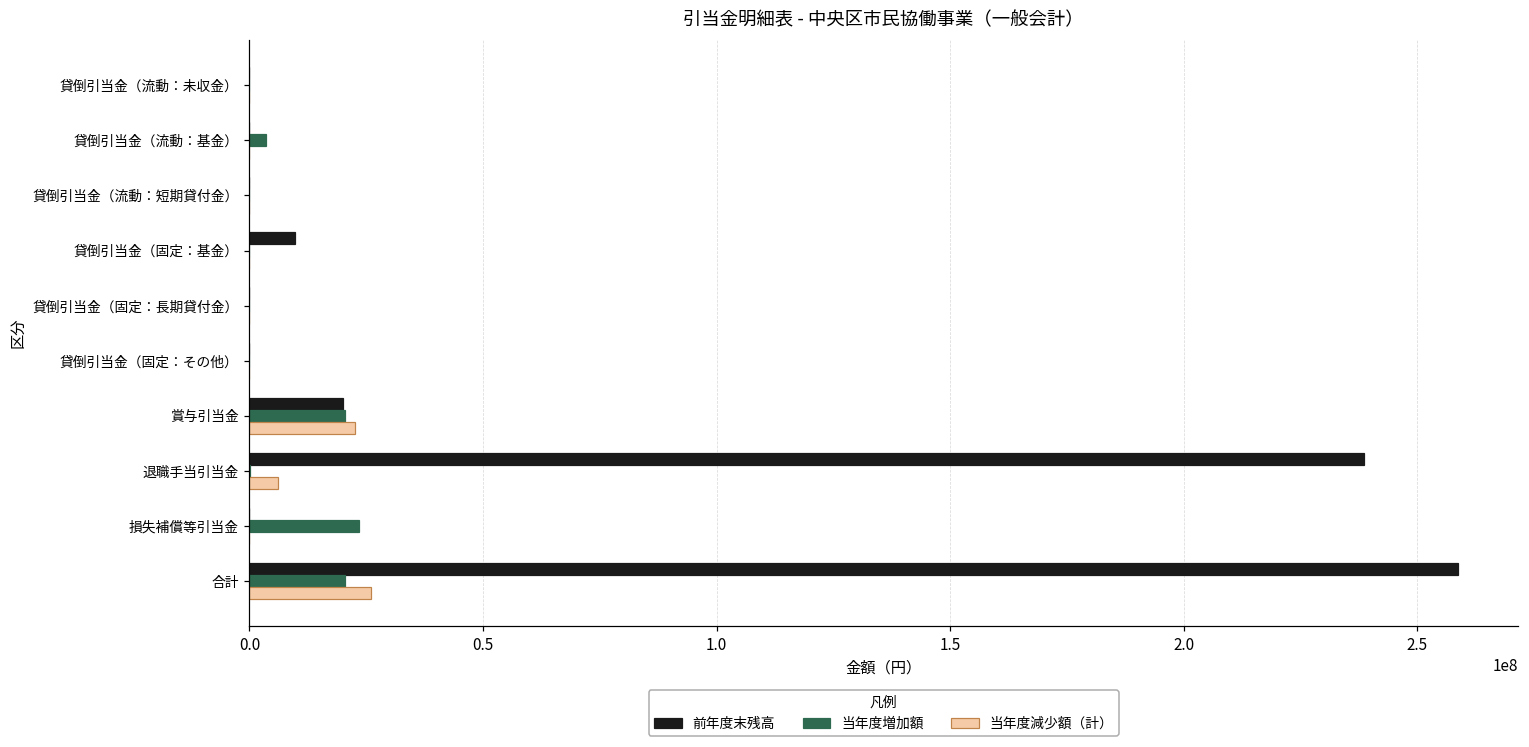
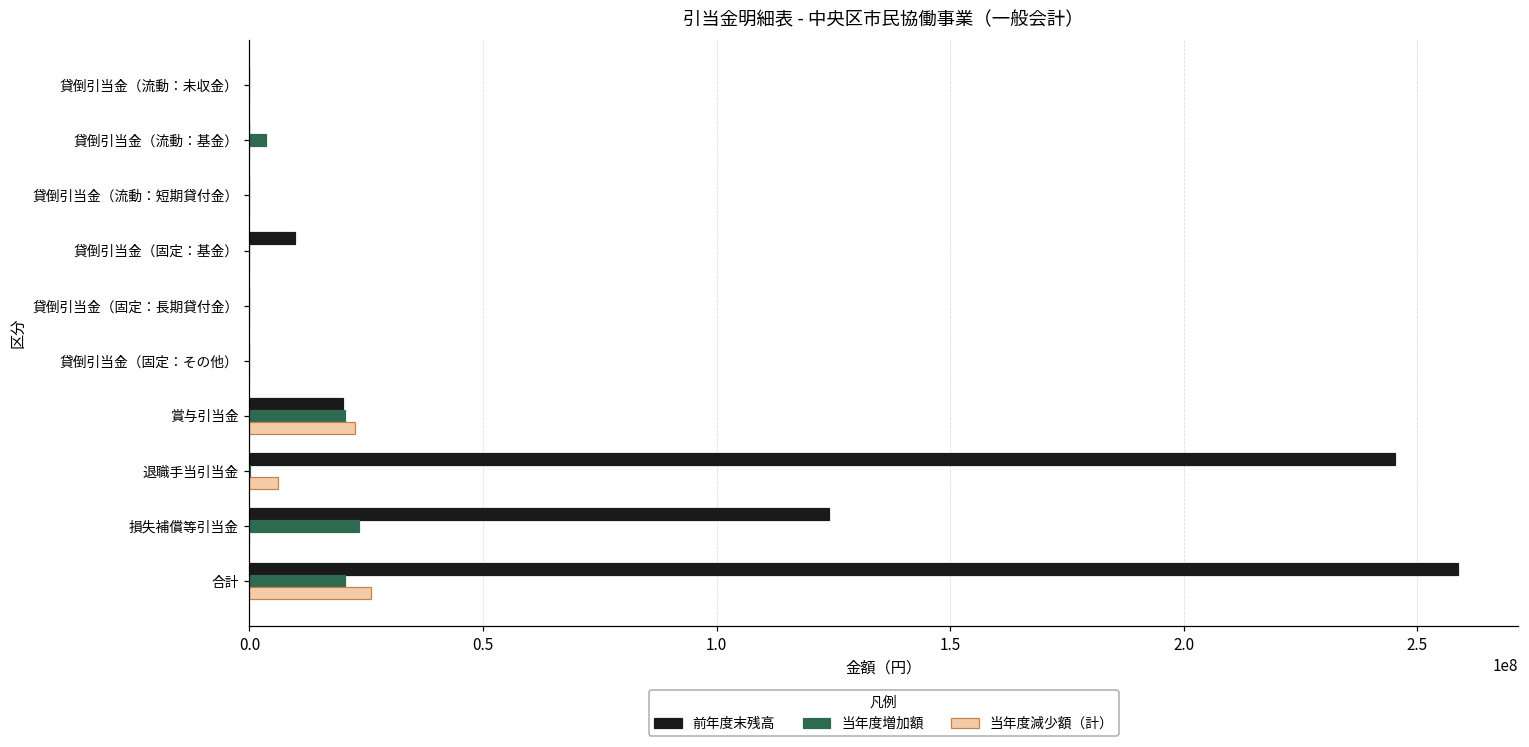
  {
    "前年度末残高": {
      "貸倒引当金（流動：未収金）": 0,
      "貸倒引当金（流動：基金）": 0,
      "貸倒引当金（流動：短期貸付金）": 0,
      "貸倒引当金（固定：基金）": 10000000,
      "貸倒引当金（固定：長期貸付金）": 0,
      "貸倒引当金（固定：その他）": 0,
      "賞与引当金": 20000000,
-     "退職手当引当金": 239000000,
-     "損失補償等引当金": 0,
+     "退職手当引当金": 245000000,
+     "損失補償等引当金": 124000000,
      "合計": 259000000
    },
    "当年度増加額": {
      "貸倒引当金（流動：未収金）": 0,
      "貸倒引当金（流動：基金）": 4000000,
      "貸倒引当金（流動：短期貸付金）": 0,
      "貸倒引当金（固定：基金）": 0,
      "貸倒引当金（固定：長期貸付金）": 0,
      "貸倒引当金（固定：その他）": 0,
      "賞与引当金": 20000000,
      "損失補償等引当金": 23000000,
      "合計": 21000000
    },
    "当年度減少額（計）": {
      "貸倒引当金（流動：未収金）": 0,
      "貸倒引当金（流動：基金）": 0,
      "貸倒引当金（流動：短期貸付金）": 0,
      "貸倒引当金（固定：基金）": 0,
      "貸倒引当金（固定：長期貸付金）": 0,
      "貸倒引当金（固定：その他）": 0,
      "賞与引当金": 23000000,
      "退職手当引当金": 6000000,
      "損失補償等引当金": 0,
      "合計": 26000000
    }
  }
